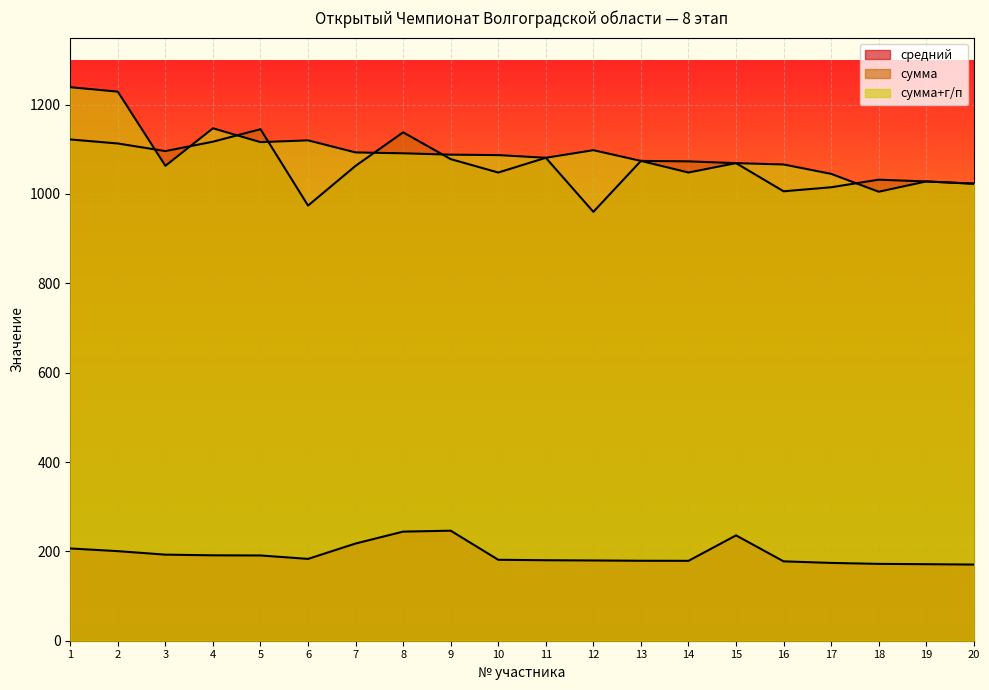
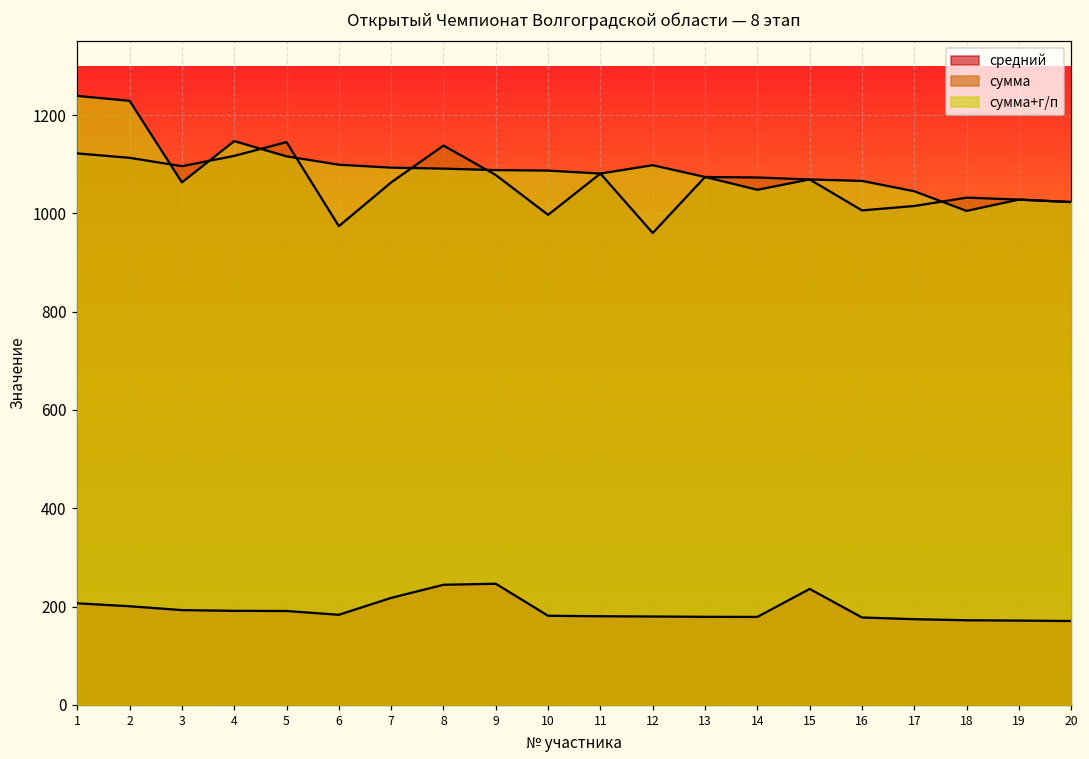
  {
    "средний": {
      "1": 210,
      "2": 200,
      "3": 190,
      "4": 190,
      "5": 190,
      "6": 180,
      "7": 220,
      "8": 240,
      "9": 250,
      "10": 180,
      "11": 180,
      "12": 180,
      "13": 180,
      "14": 180,
      "15": 240,
      "16": 180,
      "17": 170,
      "18": 170,
      "19": 170,
      "20": 170
    },
    "сумма": {
      "1": 1120,
      "2": 1110,
      "3": 1100,
      "4": 1120,
      "5": 1150,
      "6": 970,
      "7": 1060,
      "8": 1140,
      "9": 1080,
-     "10": 1050,
+     "10": 1000,
      "12": 960,
      "14": 1070,
      "16": 1010,
      "17": 1020,
      "18": 1030
    },
    "сумма+г/п": {
      "1": 1240,
      "2": 1230,
      "3": 1060,
      "4": 1150,
      "5": 1120,
-     "6": 1120,
+     "6": 1100,
      "7": 1090,
      "8": 1090,
      "9": 1090,
      "10": 1090,
      "12": 1100,
      "14": 1050,
      "16": 1070,
      "17": 1050,
      "18": 1010
    }
  }
